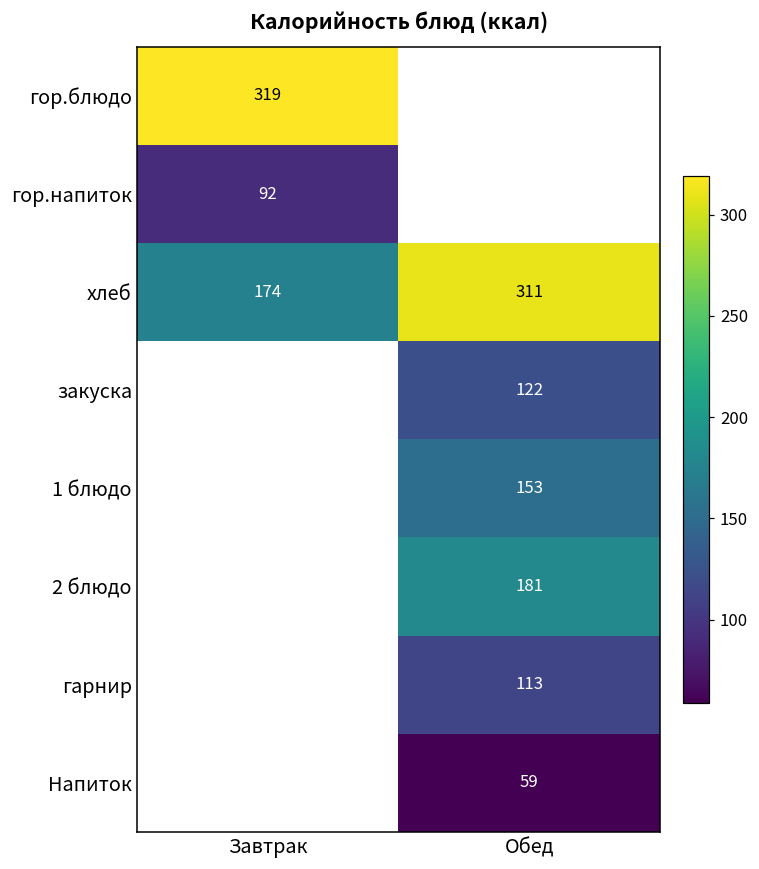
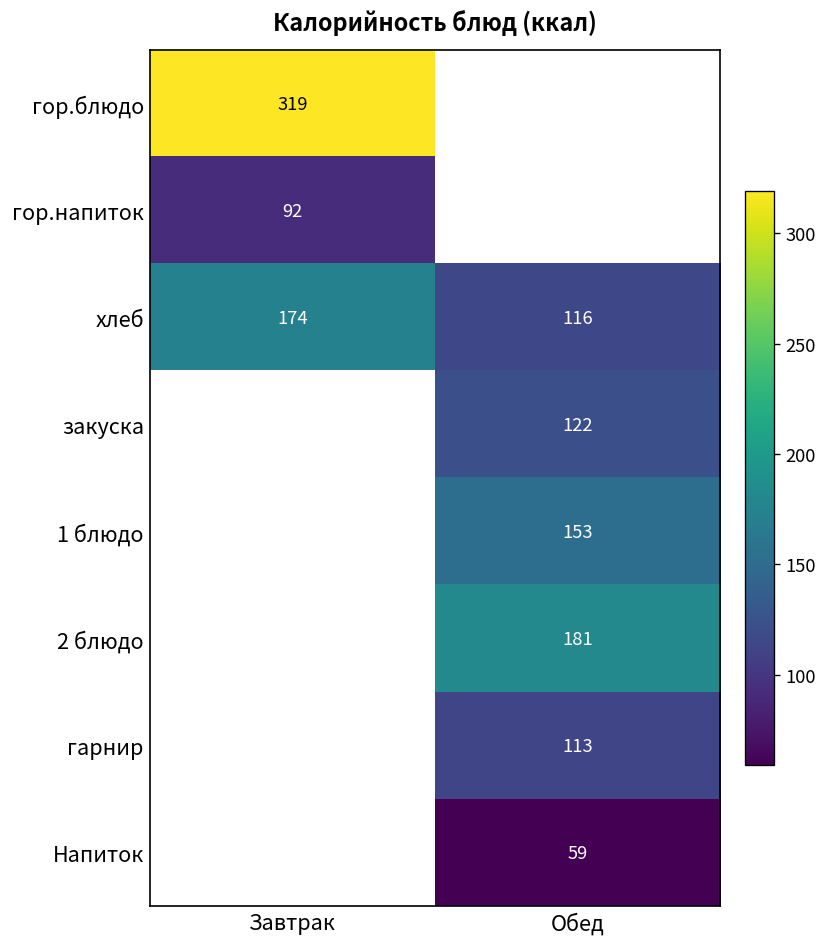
  {
    "гор.блюдо": {
      "Завтрак": 319
    },
    "гор.напиток": {
      "Завтрак": 92
    },
    "хлеб": {
      "Завтрак": 174,
-     "Обед": 311
+     "Обед": 116
    },
    "закуска": {
      "Обед": 122
    },
    "1 блюдо": {
      "Обед": 153
    },
    "2 блюдо": {
      "Обед": 181
    },
    "гарнир": {
      "Обед": 113
    },
    "Напиток": {
      "Обед": 59
    }
  }
